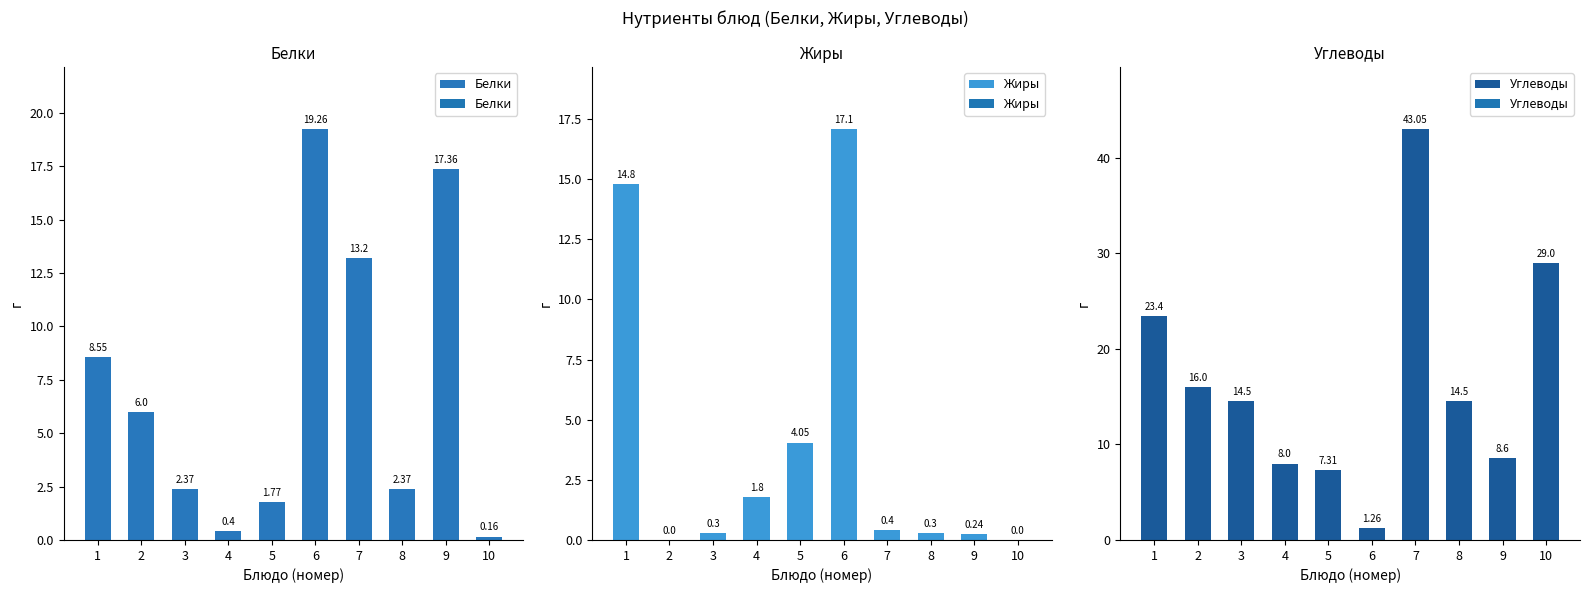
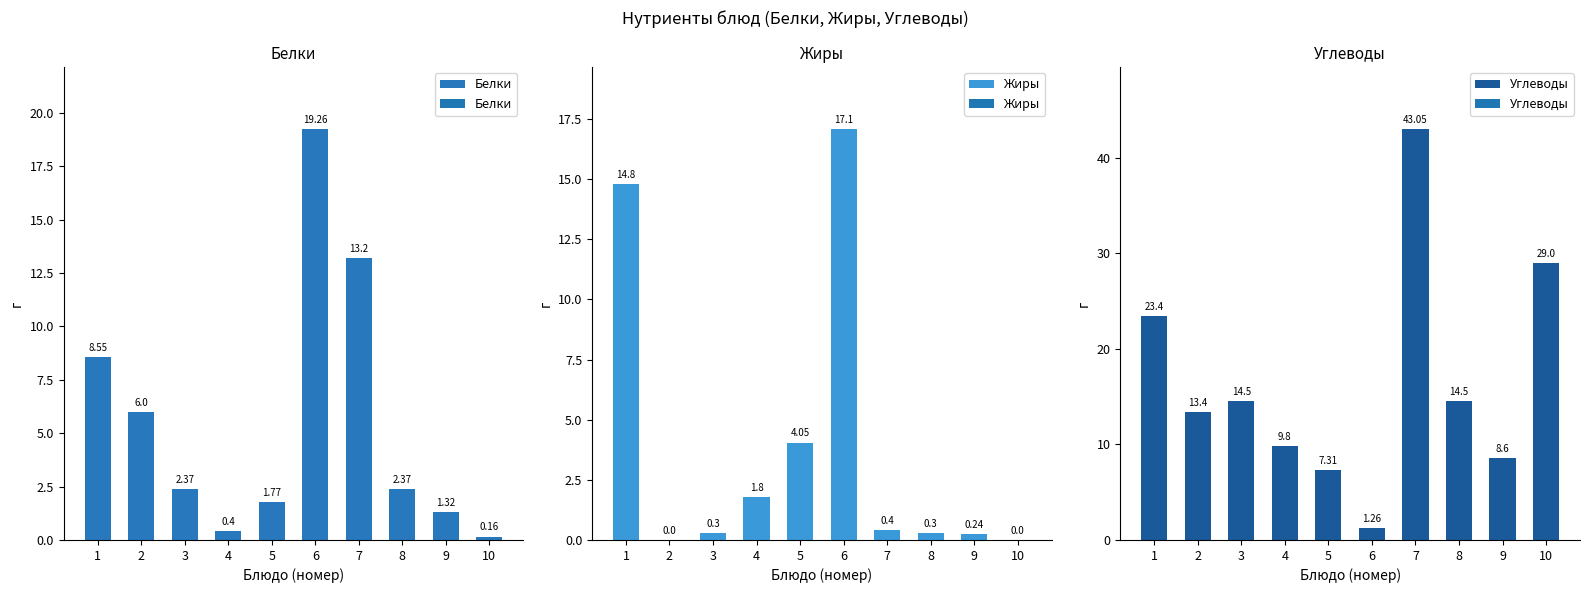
  {
    "Белки": {
      "1": 8.55,
      "2": 6.0,
      "3": 2.37,
      "4": 0.4,
      "5": 1.77,
      "6": 19.26,
      "7": 13.2,
      "8": 2.37,
-     "9": 17.36,
+     "9": 1.32,
      "10": 0.16
    },
    "Жиры": {
      "1": 14.8,
      "2": 0.0,
      "3": 0.3,
      "4": 1.8,
      "5": 4.05,
      "6": 17.1,
      "7": 0.4,
      "8": 0.3,
      "9": 0.24,
      "10": 0.0
    },
    "Углеводы": {
      "1": 23.4,
-     "2": 16.0,
+     "2": 13.4,
      "3": 14.5,
-     "4": 8.0,
+     "4": 9.8,
      "5": 7.31,
      "6": 1.26,
      "7": 43.05,
      "8": 14.5,
      "9": 8.6,
      "10": 29.0
    }
  }
